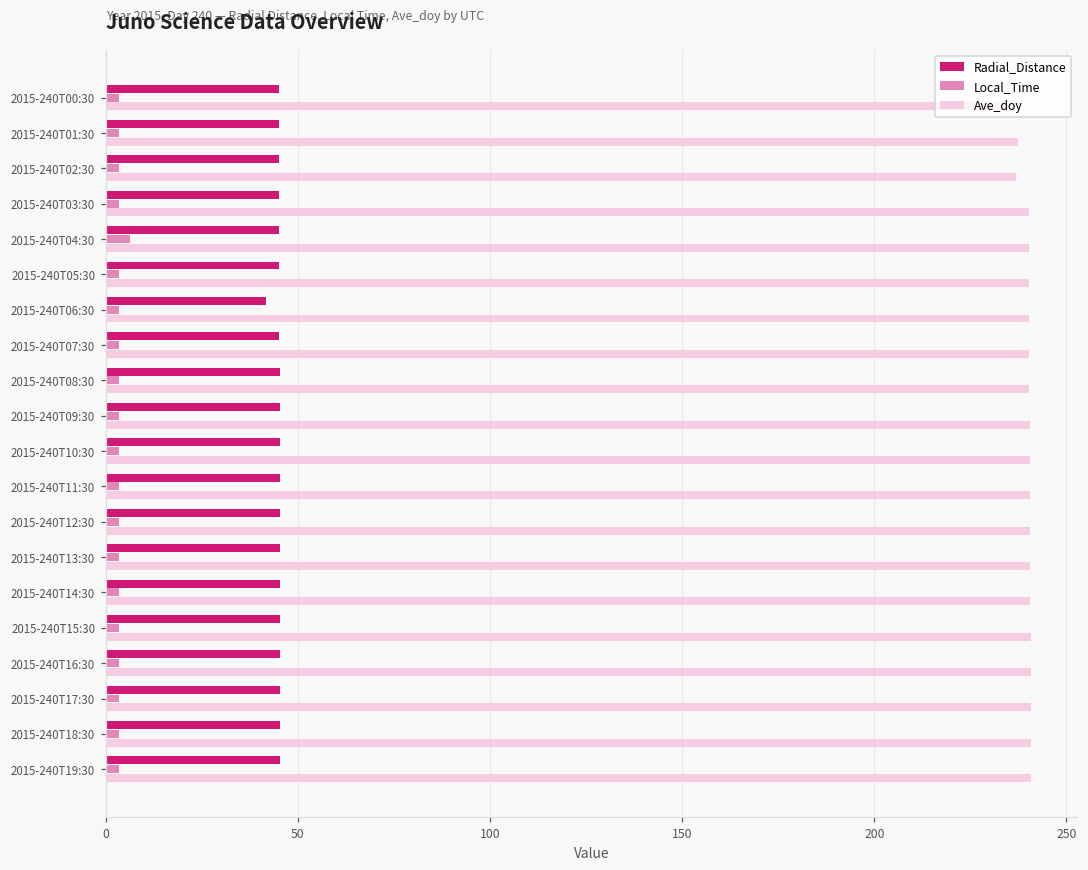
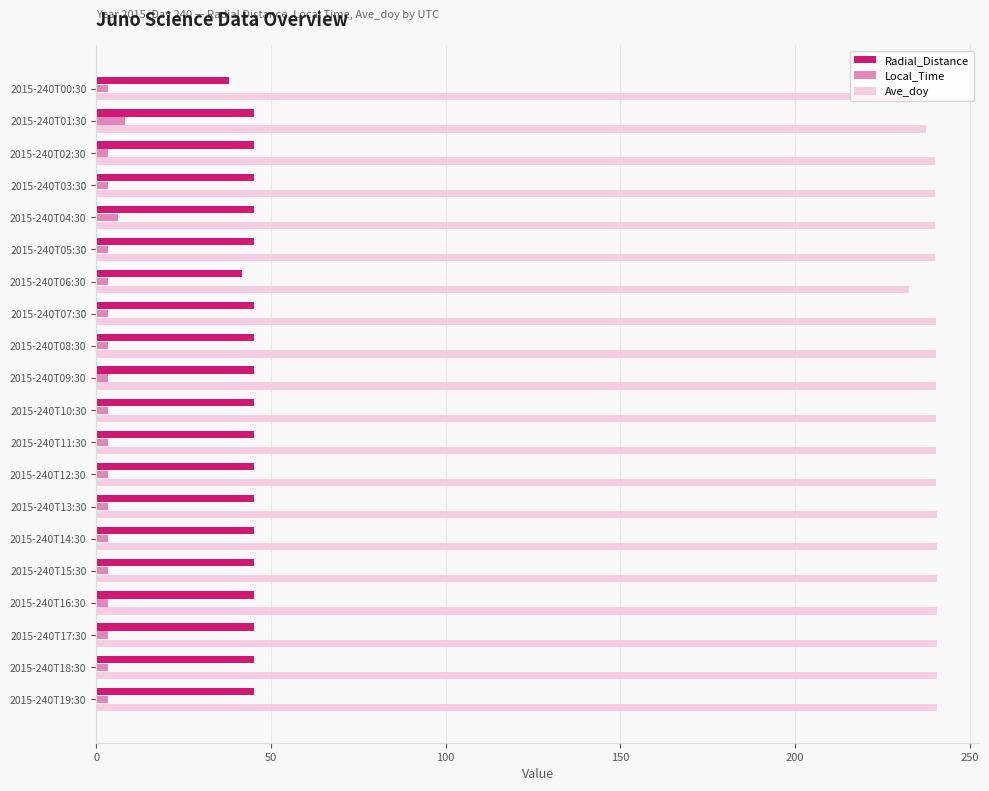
  {
    "Radial_Distance": {
-     "2015-240T00:30": 45,
+     "2015-240T00:30": 38,
      "2015-240T01:30": 45,
      "2015-240T02:30": 45,
      "2015-240T03:30": 45,
      "2015-240T04:30": 45,
      "2015-240T05:30": 45,
      "2015-240T06:30": 42,
      "2015-240T07:30": 45,
      "2015-240T08:30": 45,
      "2015-240T09:30": 45,
      "2015-240T10:30": 45,
      "2015-240T11:30": 45,
      "2015-240T12:30": 45,
      "2015-240T13:30": 45,
      "2015-240T14:30": 45,
      "2015-240T15:30": 45,
      "2015-240T16:30": 45,
      "2015-240T17:30": 45,
      "2015-240T18:30": 45,
      "2015-240T19:30": 45
    },
    "Local_Time": {
      "2015-240T00:30": 3,
-     "2015-240T01:30": 3,
+     "2015-240T01:30": 8,
      "2015-240T02:30": 3,
      "2015-240T03:30": 3,
      "2015-240T04:30": 6,
      "2015-240T05:30": 3,
      "2015-240T06:30": 3,
      "2015-240T07:30": 3,
      "2015-240T08:30": 3,
      "2015-240T09:30": 3,
      "2015-240T10:30": 3,
      "2015-240T11:30": 3,
      "2015-240T12:30": 3,
      "2015-240T13:30": 3,
      "2015-240T14:30": 3,
      "2015-240T15:30": 3,
      "2015-240T16:30": 3,
      "2015-240T17:30": 3,
      "2015-240T18:30": 3,
      "2015-240T19:30": 3
    },
    "Ave_doy": {
      "2015-240T01:30": 237,
-     "2015-240T02:30": 237,
+     "2015-240T02:30": 240,
      "2015-240T03:30": 240,
      "2015-240T04:30": 240,
      "2015-240T05:30": 240,
-     "2015-240T06:30": 240,
+     "2015-240T06:30": 233,
      "2015-240T07:30": 240,
      "2015-240T08:30": 240,
      "2015-240T09:30": 240,
      "2015-240T10:30": 240,
      "2015-240T11:30": 240,
      "2015-240T12:30": 241,
      "2015-240T13:30": 241,
      "2015-240T14:30": 241,
      "2015-240T15:30": 241,
      "2015-240T16:30": 241,
      "2015-240T17:30": 241,
      "2015-240T18:30": 241,
      "2015-240T19:30": 241
    }
  }
